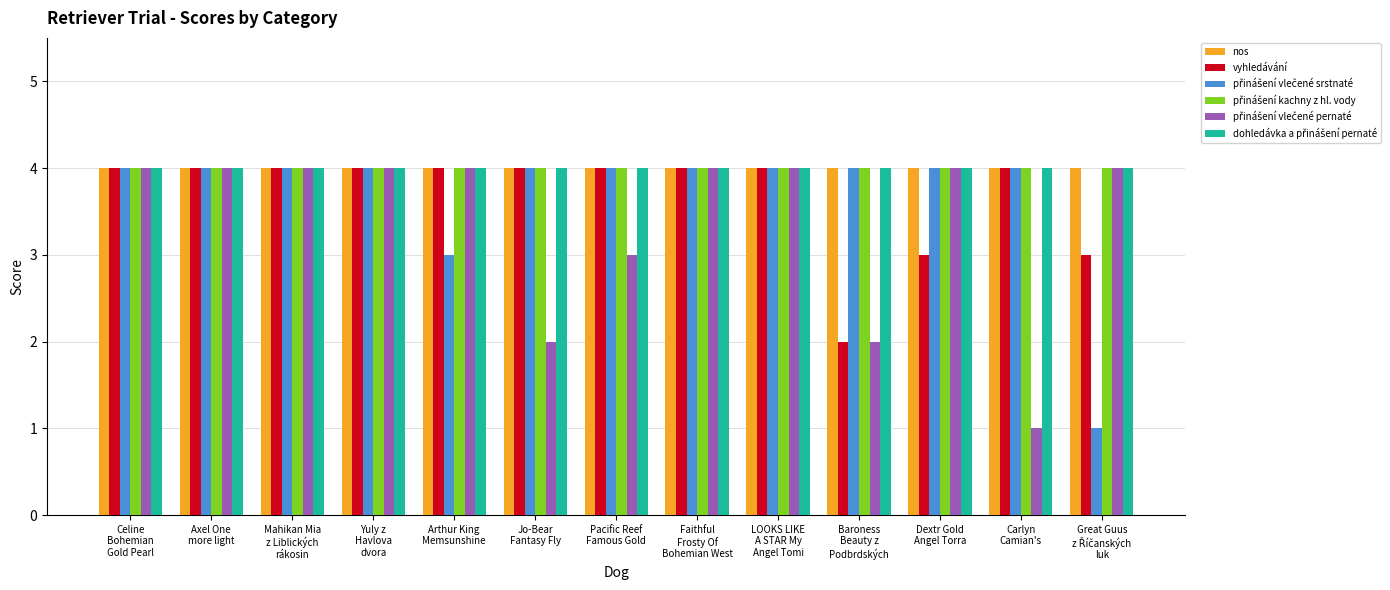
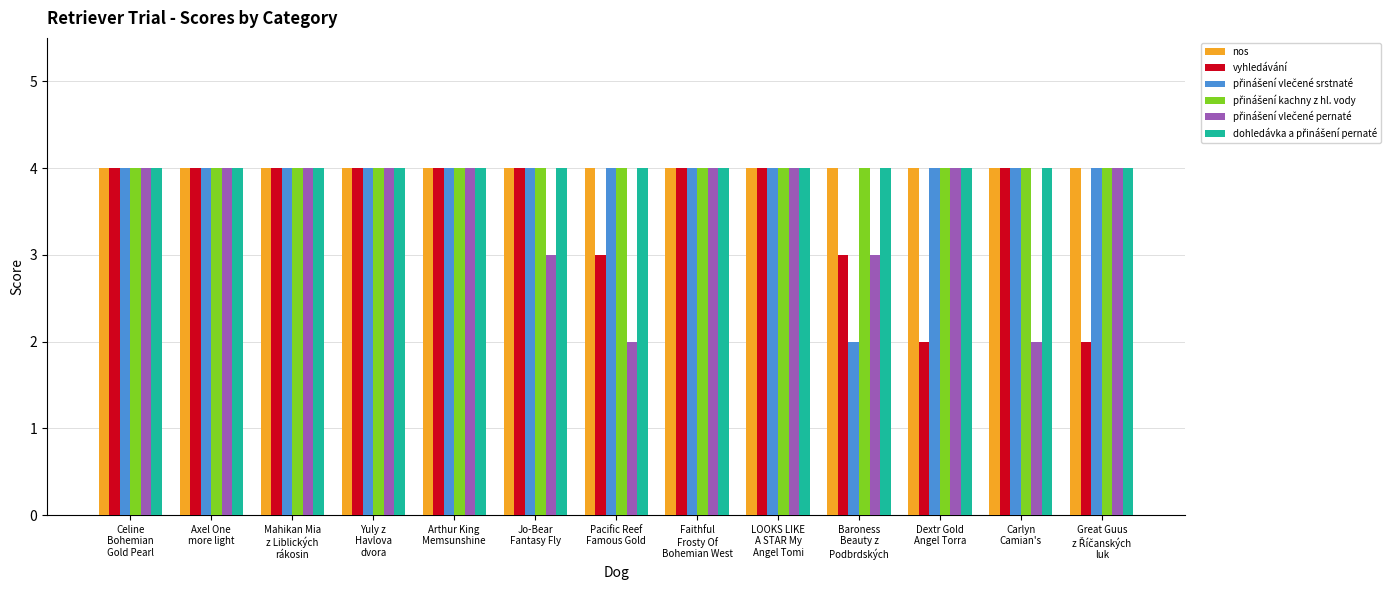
  {
    "nos": {
      "Celine Bohemian Gold Pearl": 4,
      "Axel One more light": 4,
      "Mahikan Mia z Liblických rákosin": 4,
      "Yuly z Havlova dvora": 4,
      "Arthur King Memsunshine": 4,
      "Jo-Bear Fantasy Fly": 4,
      "Pacific Reef Famous Gold": 4,
      "Faithful Frosty Of Bohemian West": 4,
      "LOOKS LIKE A STAR My Angel Tomi": 4,
      "Baroness Beauty z Podbrdských": 4,
      "Dextr Gold Angel Torra": 4,
      "Carlyn Camian's": 4,
      "Great Guus z Říčanských luk": 4
    },
    "vyhledávání": {
      "Celine Bohemian Gold Pearl": 4,
      "Axel One more light": 4,
      "Mahikan Mia z Liblických rákosin": 4,
      "Yuly z Havlova dvora": 4,
      "Arthur King Memsunshine": 4,
      "Jo-Bear Fantasy Fly": 4,
-     "Pacific Reef Famous Gold": 4,
+     "Pacific Reef Famous Gold": 3,
      "Faithful Frosty Of Bohemian West": 4,
      "LOOKS LIKE A STAR My Angel Tomi": 4,
-     "Baroness Beauty z Podbrdských": 2,
-     "Dextr Gold Angel Torra": 3,
+     "Baroness Beauty z Podbrdských": 3,
+     "Dextr Gold Angel Torra": 2,
      "Carlyn Camian's": 4,
-     "Great Guus z Říčanských luk": 3
+     "Great Guus z Říčanských luk": 2
    },
    "přinášení vlečené srstnaté": {
      "Celine Bohemian Gold Pearl": 4,
      "Axel One more light": 4,
      "Mahikan Mia z Liblických rákosin": 4,
      "Yuly z Havlova dvora": 4,
-     "Arthur King Memsunshine": 3,
+     "Arthur King Memsunshine": 4,
      "Jo-Bear Fantasy Fly": 4,
      "Pacific Reef Famous Gold": 4,
      "Faithful Frosty Of Bohemian West": 4,
      "LOOKS LIKE A STAR My Angel Tomi": 4,
-     "Baroness Beauty z Podbrdských": 4,
+     "Baroness Beauty z Podbrdských": 2,
      "Dextr Gold Angel Torra": 4,
      "Carlyn Camian's": 4,
-     "Great Guus z Říčanských luk": 1
+     "Great Guus z Říčanských luk": 4
    },
    "přinášení kachny z hl. vody": {
      "Celine Bohemian Gold Pearl": 4,
      "Axel One more light": 4,
      "Mahikan Mia z Liblických rákosin": 4,
      "Yuly z Havlova dvora": 4,
      "Arthur King Memsunshine": 4,
      "Jo-Bear Fantasy Fly": 4,
      "Pacific Reef Famous Gold": 4,
      "Faithful Frosty Of Bohemian West": 4,
      "LOOKS LIKE A STAR My Angel Tomi": 4,
      "Baroness Beauty z Podbrdských": 4,
      "Dextr Gold Angel Torra": 4,
      "Carlyn Camian's": 4,
      "Great Guus z Říčanských luk": 4
    },
    "přinášení vlečené pernaté": {
      "Celine Bohemian Gold Pearl": 4,
      "Axel One more light": 4,
      "Mahikan Mia z Liblických rákosin": 4,
      "Yuly z Havlova dvora": 4,
      "Arthur King Memsunshine": 4,
-     "Jo-Bear Fantasy Fly": 2,
-     "Pacific Reef Famous Gold": 3,
+     "Jo-Bear Fantasy Fly": 3,
+     "Pacific Reef Famous Gold": 2,
      "Faithful Frosty Of Bohemian West": 4,
      "LOOKS LIKE A STAR My Angel Tomi": 4,
-     "Baroness Beauty z Podbrdských": 2,
+     "Baroness Beauty z Podbrdských": 3,
      "Dextr Gold Angel Torra": 4,
-     "Carlyn Camian's": 1,
+     "Carlyn Camian's": 2,
      "Great Guus z Říčanských luk": 4
    },
    "dohledávka a přinášení pernaté": {
      "Celine Bohemian Gold Pearl": 4,
      "Axel One more light": 4,
      "Mahikan Mia z Liblických rákosin": 4,
      "Yuly z Havlova dvora": 4,
      "Arthur King Memsunshine": 4,
      "Jo-Bear Fantasy Fly": 4,
      "Pacific Reef Famous Gold": 4,
      "Faithful Frosty Of Bohemian West": 4,
      "LOOKS LIKE A STAR My Angel Tomi": 4,
      "Baroness Beauty z Podbrdských": 4,
      "Dextr Gold Angel Torra": 4,
      "Carlyn Camian's": 4,
      "Great Guus z Říčanských luk": 4
    }
  }
